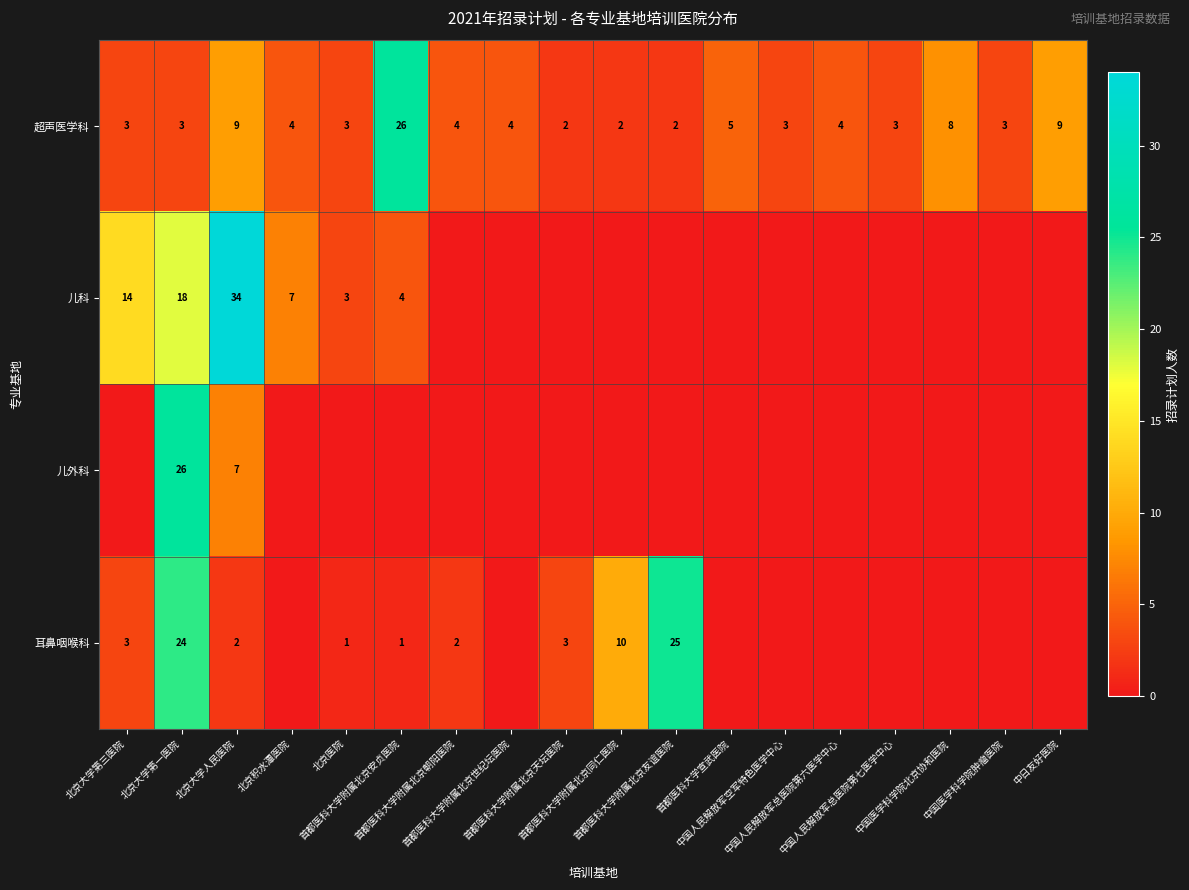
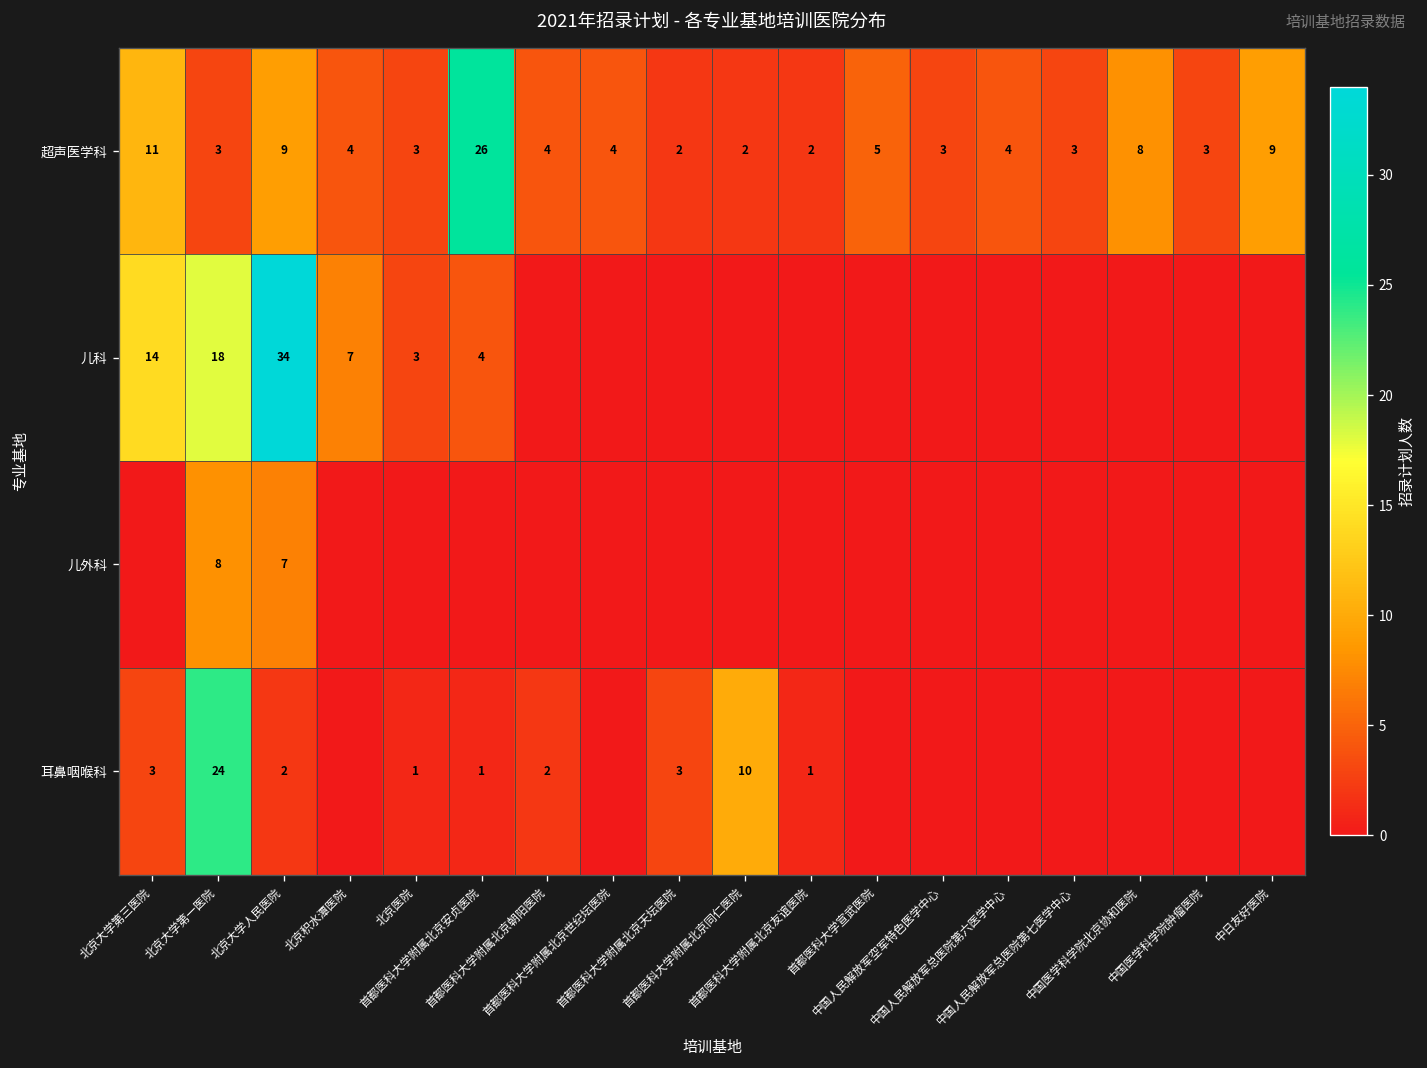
  {
    "超声医学科": {
-     "北京大学第三医院": 3,
+     "北京大学第三医院": 11,
      "北京大学第一医院": 3,
      "北京大学人民医院": 9,
      "北京积水潭医院": 4,
      "北京医院": 3,
      "首都医科大学附属北京安贞医院": 26,
      "首都医科大学附属北京朝阳医院": 4,
      "首都医科大学附属北京世纪坛医院": 4,
      "首都医科大学附属北京天坛医院": 2,
      "首都医科大学附属北京同仁医院": 2,
      "首都医科大学附属北京友谊医院": 2,
      "首都医科大学宣武医院": 5,
      "中国人民解放军空军特色医学中心": 3,
      "中国人民解放军总医院第六医学中心": 4,
      "中国人民解放军总医院第七医学中心": 3,
      "中国医学科学院北京协和医院": 8,
      "中国医学科学院肿瘤医院": 3,
      "中日友好医院": 9
    },
    "儿科": {
      "北京大学第三医院": 14,
      "北京大学第一医院": 18,
      "北京大学人民医院": 34,
      "北京积水潭医院": 7,
      "北京医院": 3,
      "首都医科大学附属北京安贞医院": 4
    },
    "儿外科": {
-     "北京大学第一医院": 26,
+     "北京大学第一医院": 8,
      "北京大学人民医院": 7
    },
    "耳鼻咽喉科": {
      "北京大学第三医院": 3,
      "北京大学第一医院": 24,
      "北京大学人民医院": 2,
      "北京医院": 1,
      "首都医科大学附属北京安贞医院": 1,
      "首都医科大学附属北京朝阳医院": 2,
      "首都医科大学附属北京天坛医院": 3,
      "首都医科大学附属北京同仁医院": 10,
-     "首都医科大学附属北京友谊医院": 25
+     "首都医科大学附属北京友谊医院": 1
    }
  }
